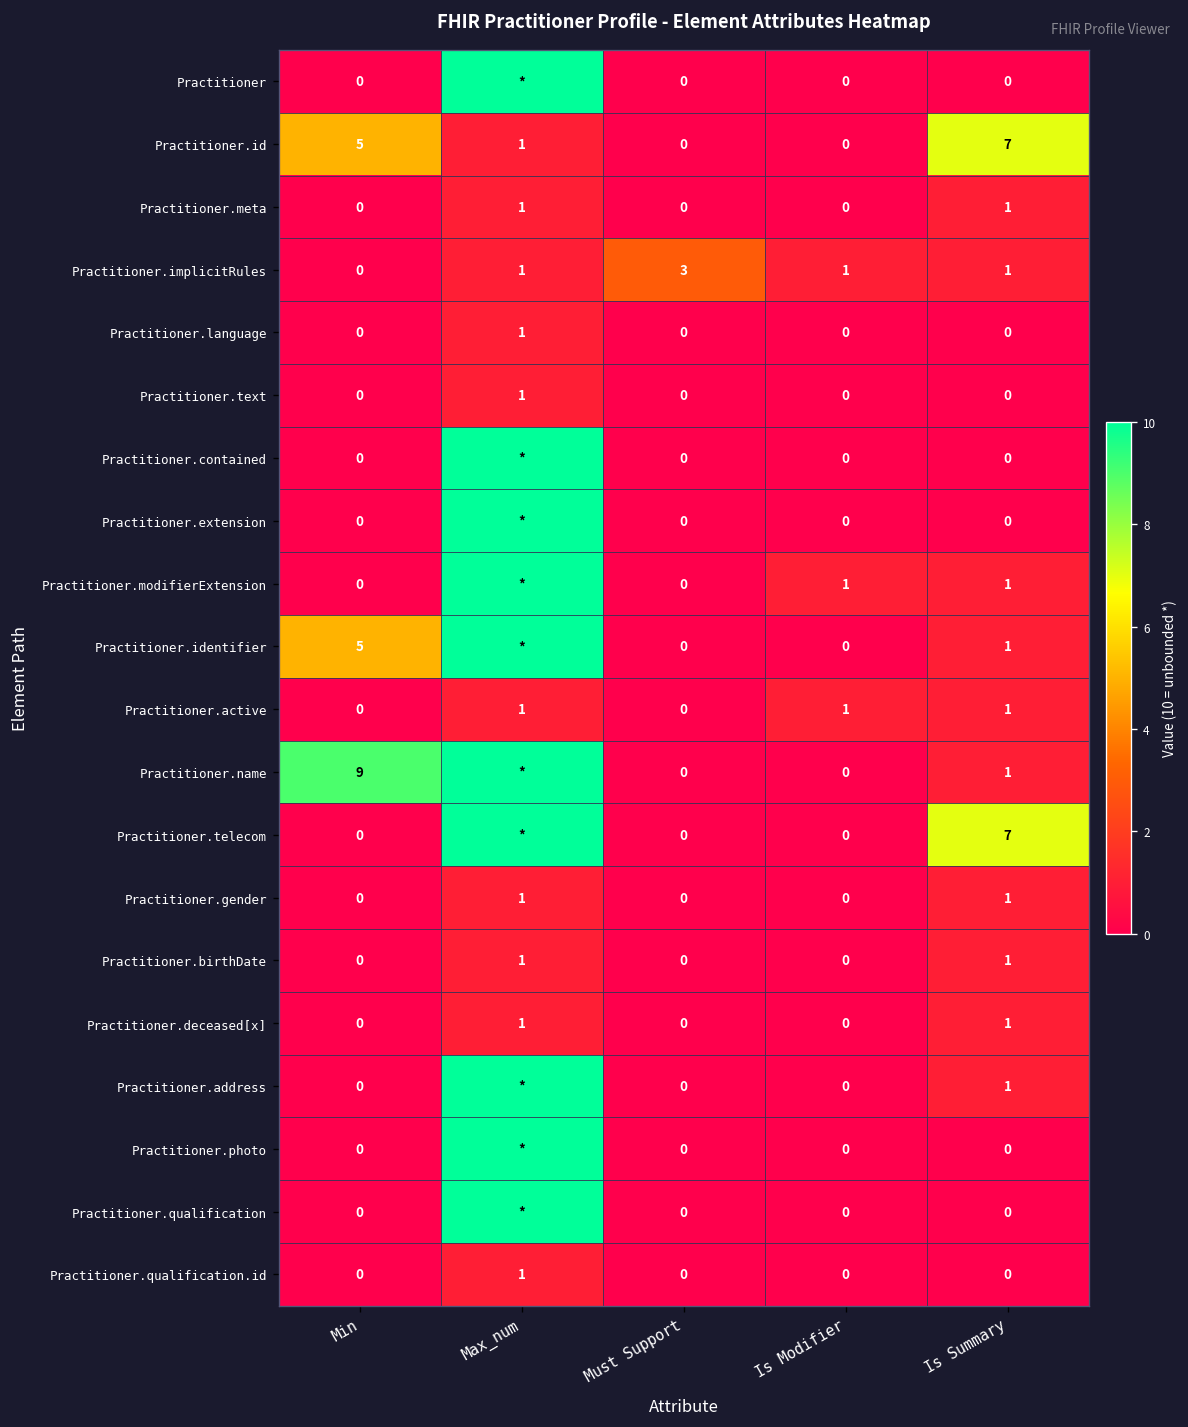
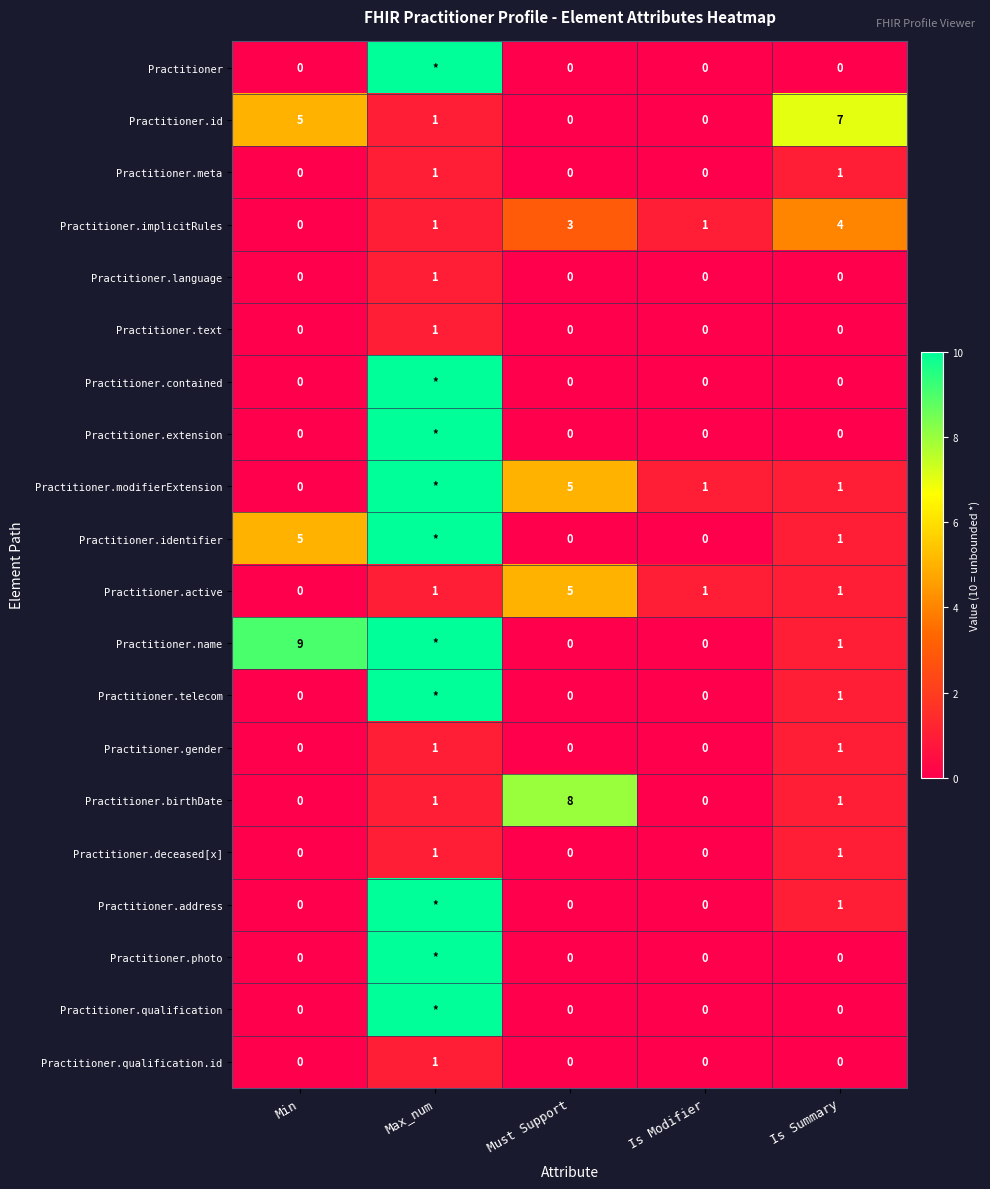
  {
    "Practitioner": {
      "Min": 0,
      "Must Support": 0,
      "Is Modifier": 0,
      "Is Summary": 0
    },
    "Practitioner.id": {
      "Min": 5,
      "Max_num": 1,
      "Must Support": 0,
      "Is Modifier": 0,
      "Is Summary": 7
    },
    "Practitioner.meta": {
      "Min": 0,
      "Max_num": 1,
      "Must Support": 0,
      "Is Modifier": 0,
      "Is Summary": 1
    },
    "Practitioner.implicitRules": {
      "Min": 0,
      "Max_num": 1,
      "Must Support": 3,
      "Is Modifier": 1,
-     "Is Summary": 1
+     "Is Summary": 4
    },
    "Practitioner.language": {
      "Min": 0,
      "Max_num": 1,
      "Must Support": 0,
      "Is Modifier": 0,
      "Is Summary": 0
    },
    "Practitioner.text": {
      "Min": 0,
      "Max_num": 1,
      "Must Support": 0,
      "Is Modifier": 0,
      "Is Summary": 0
    },
    "Practitioner.contained": {
      "Min": 0,
      "Must Support": 0,
      "Is Modifier": 0,
      "Is Summary": 0
    },
    "Practitioner.extension": {
      "Min": 0,
      "Must Support": 0,
      "Is Modifier": 0,
      "Is Summary": 0
    },
    "Practitioner.modifierExtension": {
      "Min": 0,
-     "Must Support": 0,
+     "Must Support": 5,
      "Is Modifier": 1,
      "Is Summary": 1
    },
    "Practitioner.identifier": {
      "Min": 5,
      "Must Support": 0,
      "Is Modifier": 0,
      "Is Summary": 1
    },
    "Practitioner.active": {
      "Min": 0,
      "Max_num": 1,
-     "Must Support": 0,
+     "Must Support": 5,
      "Is Modifier": 1,
      "Is Summary": 1
    },
    "Practitioner.name": {
      "Min": 9,
      "Must Support": 0,
      "Is Modifier": 0,
      "Is Summary": 1
    },
    "Practitioner.telecom": {
      "Min": 0,
      "Must Support": 0,
      "Is Modifier": 0,
-     "Is Summary": 7
+     "Is Summary": 1
    },
    "Practitioner.gender": {
      "Min": 0,
      "Max_num": 1,
      "Must Support": 0,
      "Is Modifier": 0,
      "Is Summary": 1
    },
    "Practitioner.birthDate": {
      "Min": 0,
      "Max_num": 1,
-     "Must Support": 0,
+     "Must Support": 8,
      "Is Modifier": 0,
      "Is Summary": 1
    },
    "Practitioner.deceased[x]": {
      "Min": 0,
      "Max_num": 1,
      "Must Support": 0,
      "Is Modifier": 0,
      "Is Summary": 1
    },
    "Practitioner.address": {
      "Min": 0,
      "Must Support": 0,
      "Is Modifier": 0,
      "Is Summary": 1
    },
    "Practitioner.photo": {
      "Min": 0,
      "Must Support": 0,
      "Is Modifier": 0,
      "Is Summary": 0
    },
    "Practitioner.qualification": {
      "Min": 0,
      "Must Support": 0,
      "Is Modifier": 0,
      "Is Summary": 0
    },
    "Practitioner.qualification.id": {
      "Min": 0,
      "Max_num": 1,
      "Must Support": 0,
      "Is Modifier": 0,
      "Is Summary": 0
    }
  }
